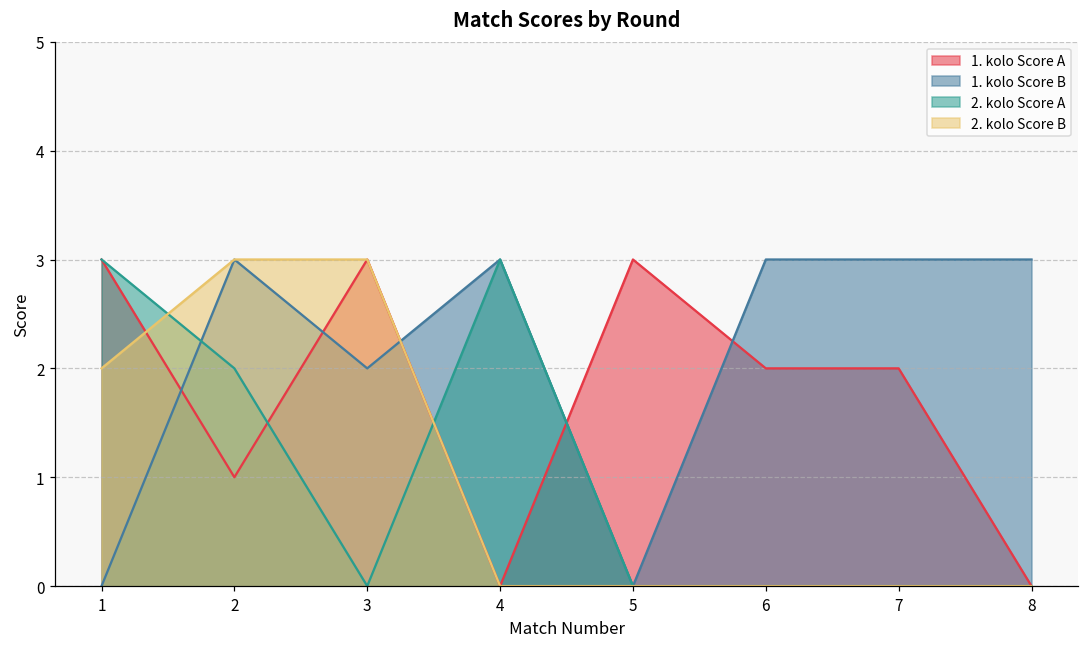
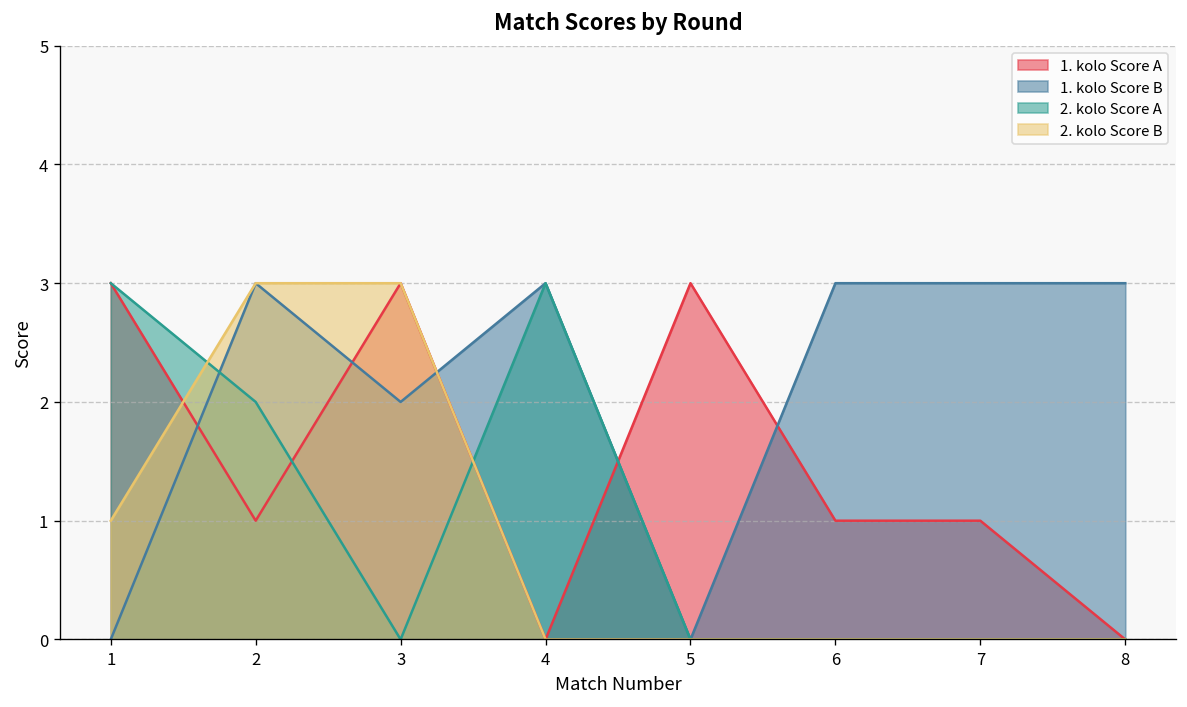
  {
    "1. kolo Score A": {
      "2": 1,
      "5": 3,
-     "6": 2,
-     "7": 2
+     "6": 1,
+     "7": 1
    },
    "2. kolo Score B": {
-     "1": 2
+     "1": 1
    }
  }
